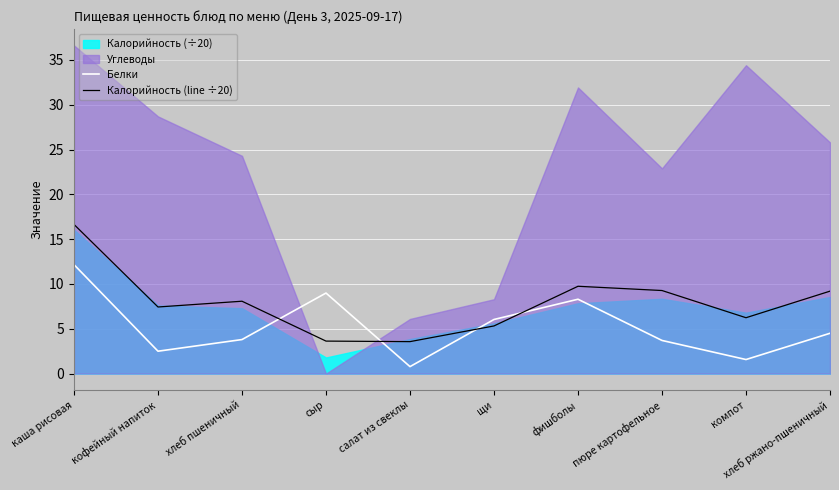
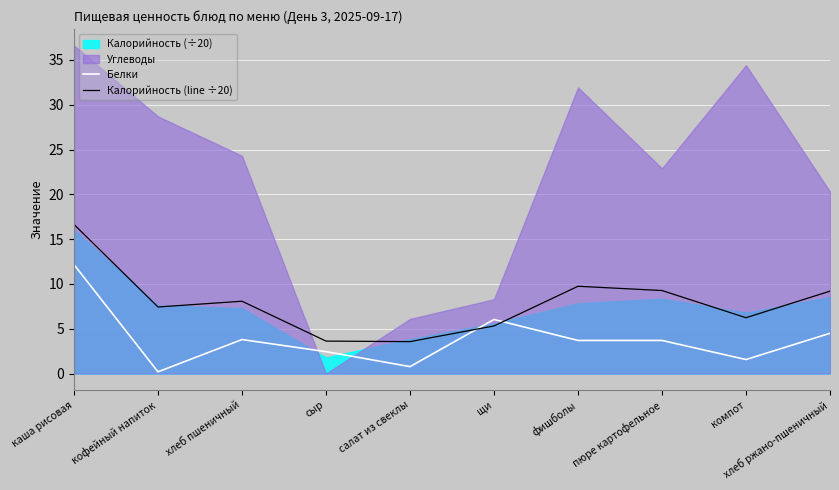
  {
    "Белки": {
      "каша рисовая": 12,
-     "кофейный напиток": 3,
+     "кофейный напиток": 0,
      "хлеб пшеничный": 4,
-     "сыр": 9,
+     "сыр": 2,
      "салат из свеклы": 1,
      "щи": 6,
-     "фишболы": 8,
+     "фишболы": 4,
      "пюре картофельное": 4,
      "компот": 2,
      "хлеб ржано-пшеничный": 5
    },
    "Калорийность (÷20)": {
      "каша рисовая": 16,
      "хлеб пшеничный": 7,
      "сыр": 2,
      "фишболы": 8,
      "пюре картофельное": 8,
      "компот": 7,
      "хлеб ржано-пшеничный": 9
    },
    "Калорийность (line ÷20)": {
      "каша рисовая": 17,
      "хлеб пшеничный": 8,
      "сыр": 4,
      "фишболы": 10,
      "пюре картофельное": 9,
      "компот": 6,
      "хлеб ржано-пшеничный": 9
    },
    "Углеводы": {
      "каша рисовая": 37,
      "кофейный напиток": 29,
      "хлеб пшеничный": 24,
      "сыр": 0,
      "салат из свеклы": 6,
      "щи": 8,
      "фишболы": 32,
      "пюре картофельное": 23,
      "компот": 34,
-     "хлеб ржано-пшеничный": 26
+     "хлеб ржано-пшеничный": 20
    }
  }
